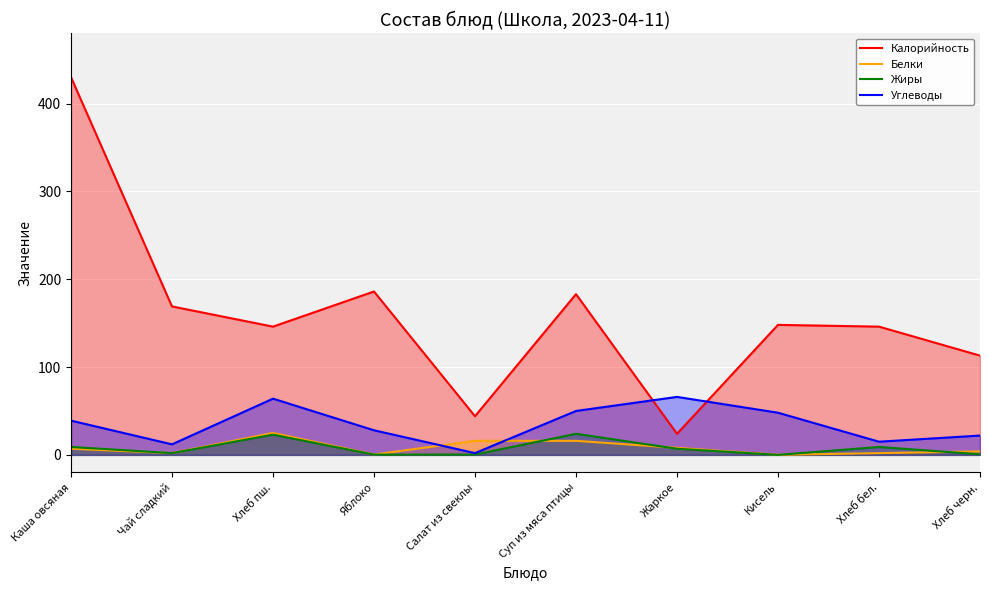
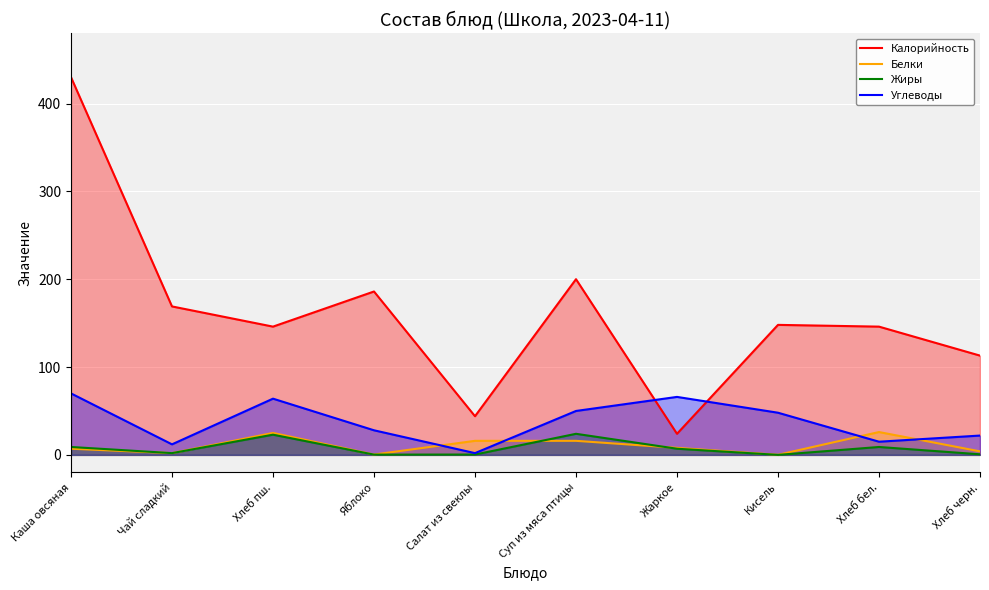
  {
    "Калорийность": {
      "Каша овсяная": 430,
      "Чай сладкий": 170,
      "Хлеб пш.": 150,
      "Яблоко": 190,
      "Салат из свеклы": 40,
-     "Суп из мяса птицы": 180,
+     "Суп из мяса птицы": 200,
      "Жаркое": 20,
      "Кисель": 150,
      "Хлеб бел.": 150,
      "Хлеб черн.": 110
    },
    "Белки": {
      "Салат из свеклы": 20,
      "Суп из мяса птицы": 20,
-     "Хлеб бел.": 0,
+     "Хлеб бел.": 30,
      "Хлеб черн.": 0
    },
    "Жиры": {
      "Суп из мяса птицы": 20,
      "Хлеб бел.": 10,
      "Хлеб черн.": 0
    },
    "Углеводы": {
-     "Каша овсяная": 40,
+     "Каша овсяная": 70,
      "Чай сладкий": 10,
      "Хлеб пш.": 60,
      "Яблоко": 30,
      "Суп из мяса птицы": 50,
      "Жаркое": 70,
      "Кисель": 50,
      "Хлеб бел.": 20,
      "Хлеб черн.": 20
    }
  }
